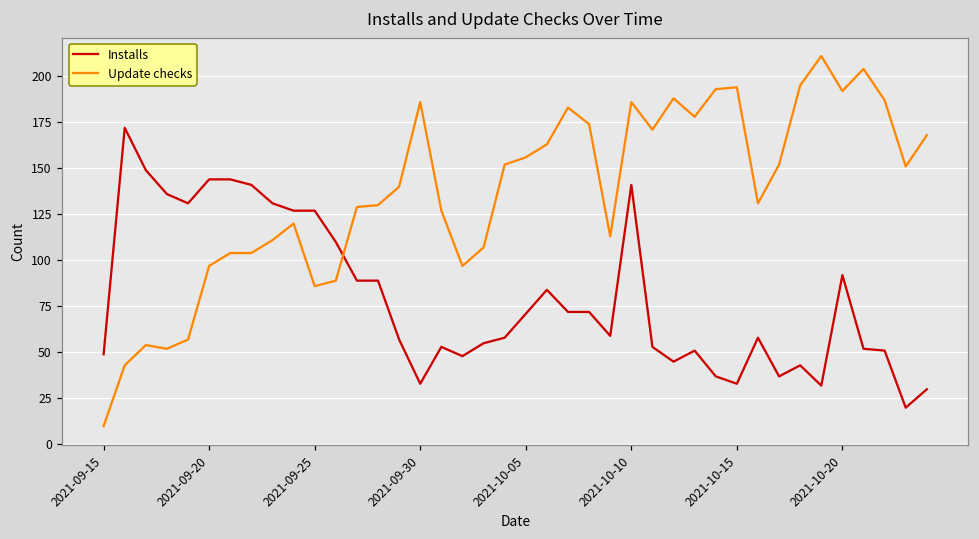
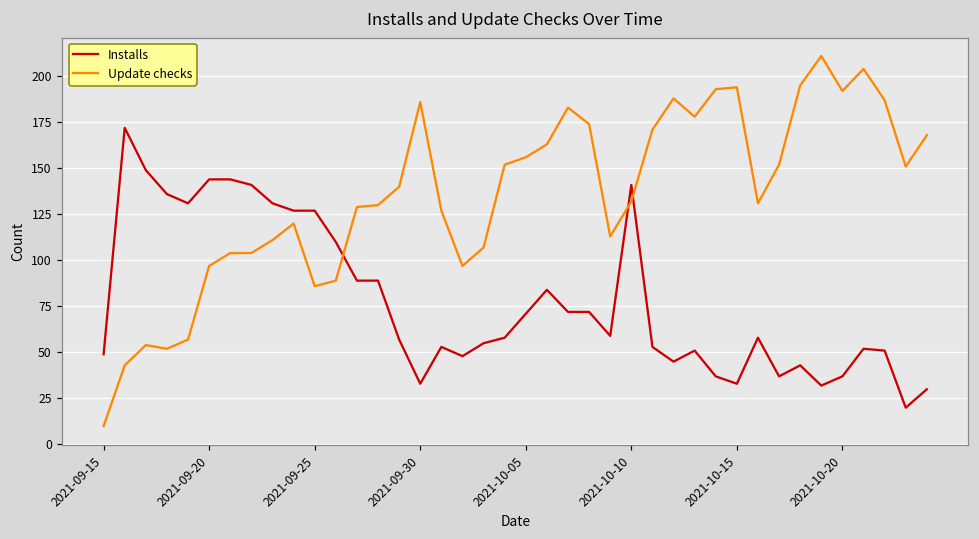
  {
    "Installs": {
      "2021-09-15": 49,
      "2021-09-20": 144,
      "2021-09-25": 127,
      "2021-09-30": 33,
      "2021-10-05": 71,
      "2021-10-10": 141,
      "2021-10-15": 33,
-     "2021-10-20": 92
+     "2021-10-20": 37
    },
    "Update checks": {
      "2021-09-15": 10,
      "2021-09-20": 97,
      "2021-09-25": 86,
      "2021-09-30": 186,
      "2021-10-05": 156,
-     "2021-10-10": 186,
+     "2021-10-10": 132,
      "2021-10-15": 194,
      "2021-10-20": 192
    }
  }
